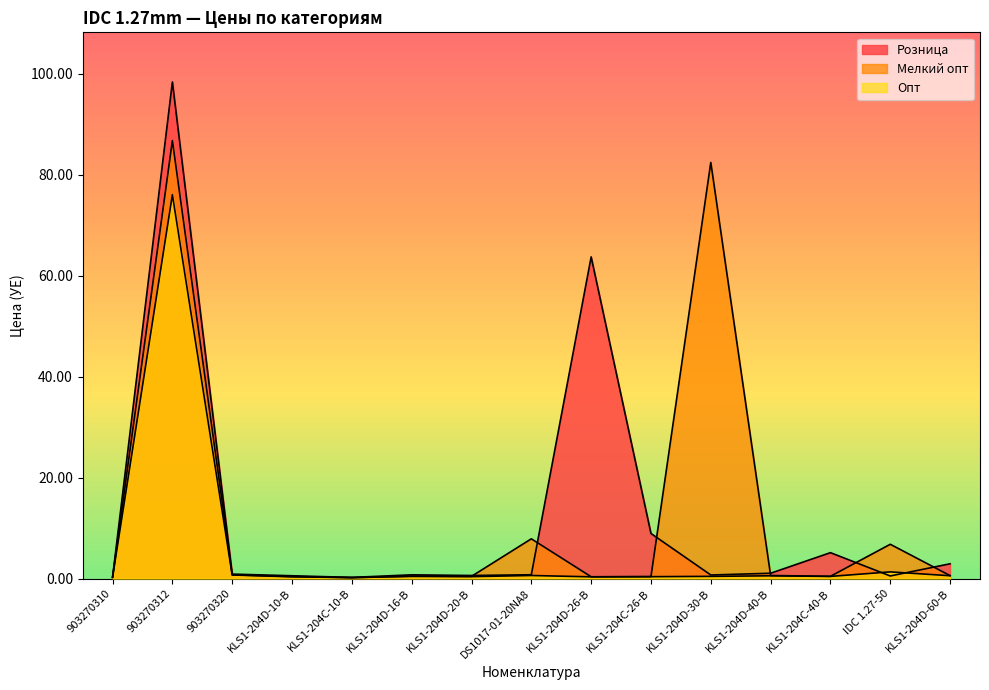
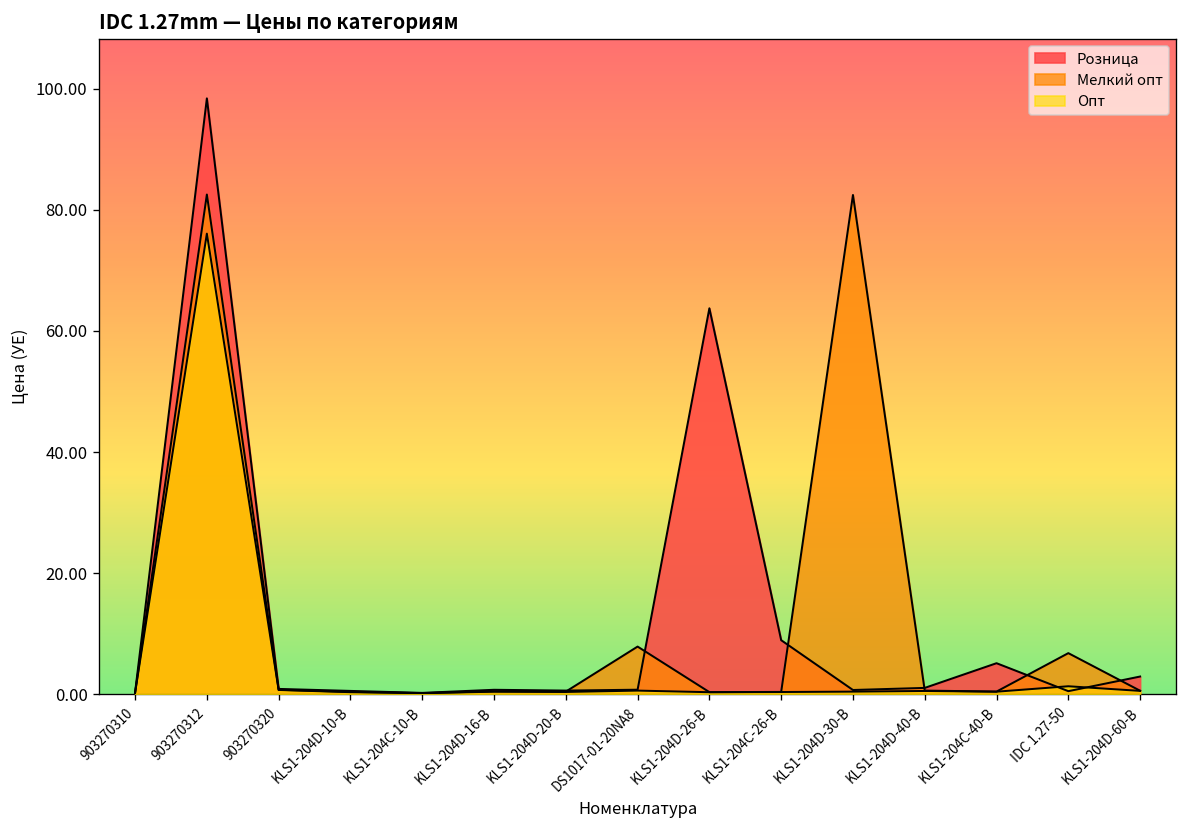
  {
    "Розница": {
      "903270312": 98,
      "KLS1-204D-26-B": 64,
      "KLS1-204C-26-B": 9,
      "KLS1-204C-40-B": 5,
      "IDC 1.27-50": 1,
      "KLS1-204D-60-B": 3
    },
    "Мелкий опт": {
-     "903270312": 87,
+     "903270312": 83,
      "DS1017-01-20NA8": 8,
      "KLS1-204D-30-B": 82,
      "IDC 1.27-50": 7
    },
    "Опт": {
      "903270312": 76,
      "IDC 1.27-50": 1
    }
  }
